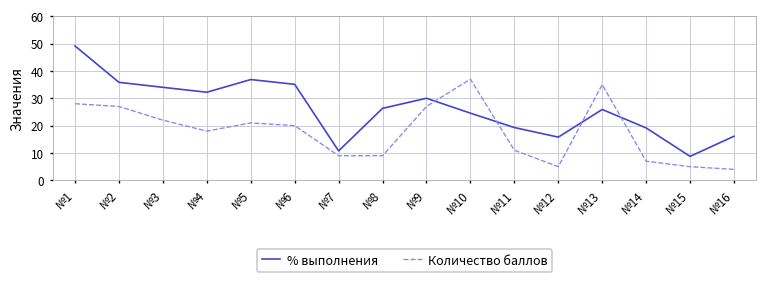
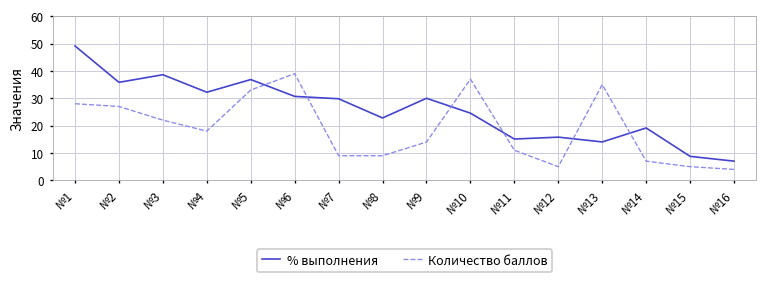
  {
    "% выполнения": {
      "№1": 49,
      "№2": 36,
-     "№3": 34,
+     "№3": 39,
      "№4": 32,
      "№5": 37,
-     "№6": 35,
-     "№7": 11,
-     "№8": 26,
+     "№6": 31,
+     "№7": 30,
+     "№8": 23,
      "№9": 30,
      "№10": 25,
-     "№11": 19,
+     "№11": 15,
      "№12": 16,
-     "№13": 26,
+     "№13": 14,
      "№14": 19,
      "№15": 9,
-     "№16": 16
+     "№16": 7
    },
    "Количество баллов": {
      "№1": 28,
      "№2": 27,
      "№3": 22,
      "№4": 18,
-     "№5": 21,
-     "№6": 20,
+     "№5": 33,
+     "№6": 39,
      "№7": 9,
      "№8": 9,
-     "№9": 27,
+     "№9": 14,
      "№10": 37,
      "№11": 11,
      "№12": 5,
      "№13": 35,
      "№14": 7,
      "№15": 5,
      "№16": 4
    }
  }
